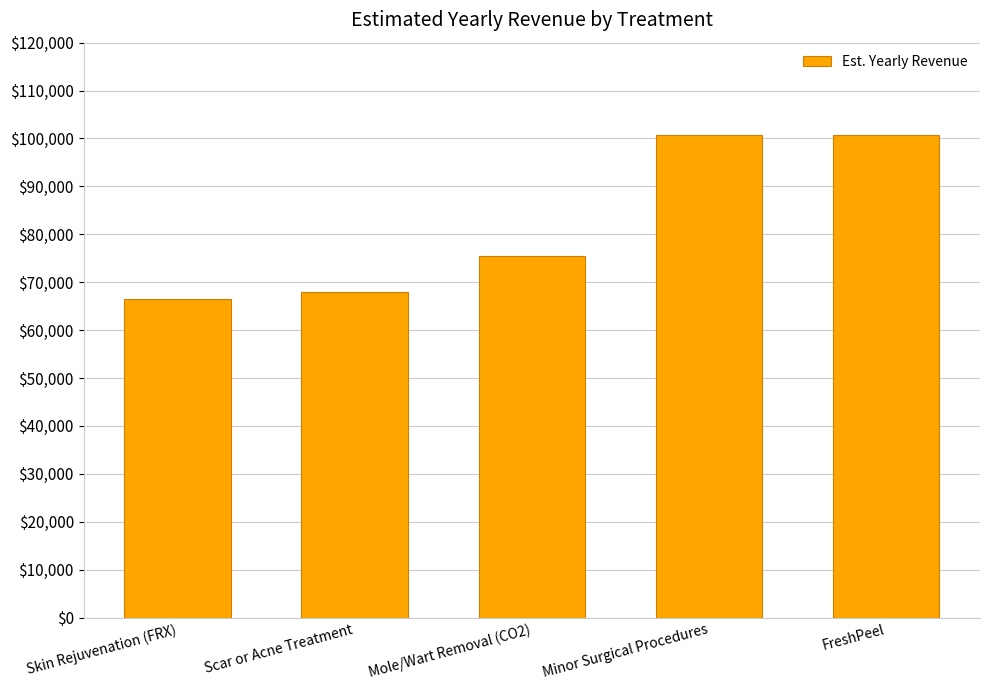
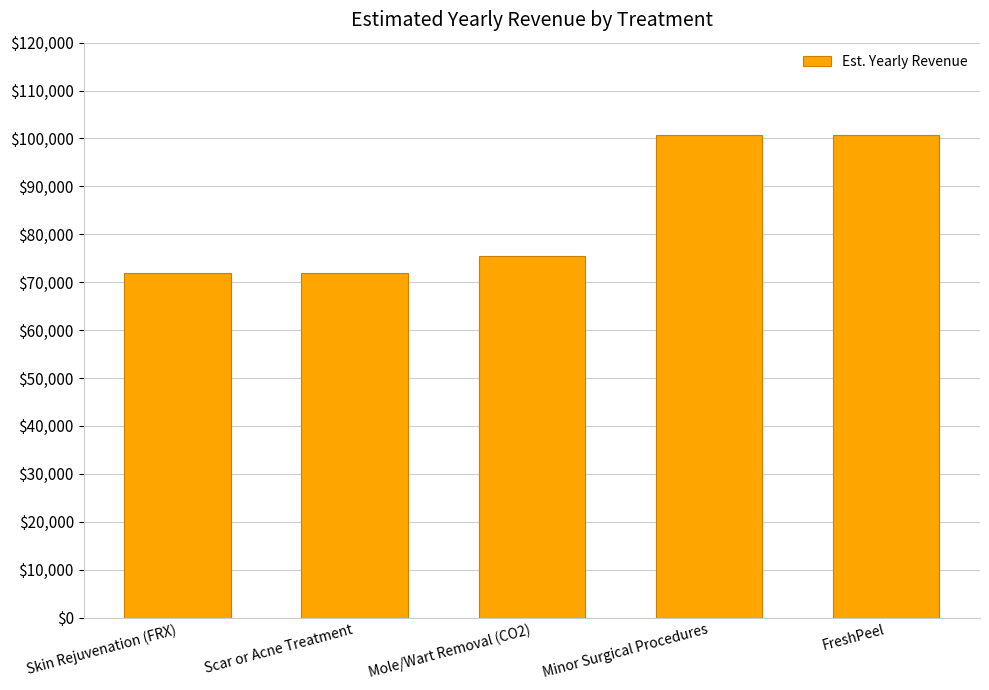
  {
-   "Skin Rejuvenation (FRX)": "$66,000",
-   "Scar or Acne Treatment": "$68,000",
+   "Skin Rejuvenation (FRX)": "$72,000",
+   "Scar or Acne Treatment": "$72,000",
    "Mole/Wart Removal (CO2)": "$75,000",
    "Minor Surgical Procedures": "$101,000",
    "FreshPeel": "$101,000"
  }
